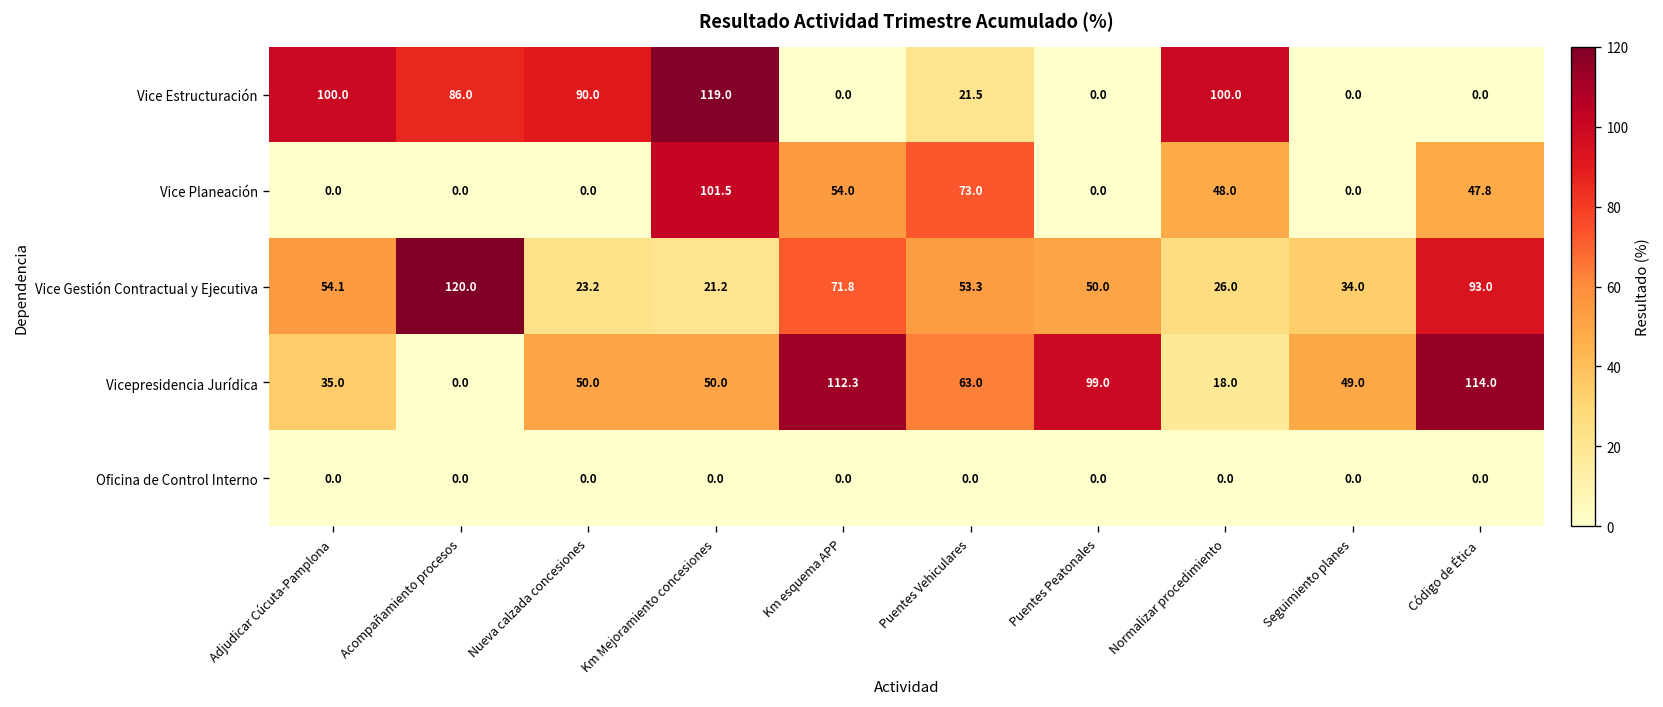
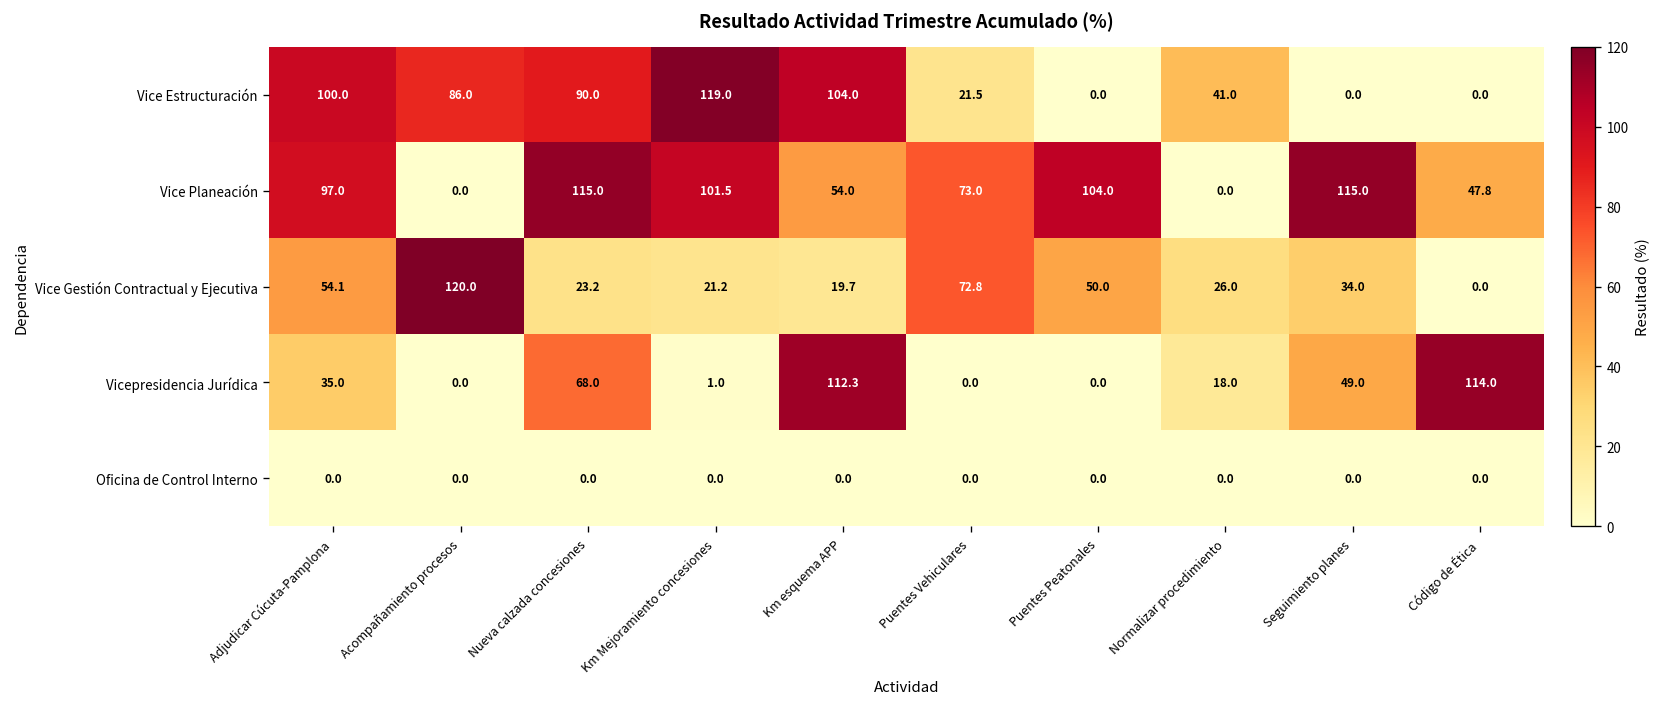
  {
    "Vice Estructuración": {
      "Adjudicar Cúcuta-Pamplona": 100.0,
      "Acompañamiento procesos": 86.0,
      "Nueva calzada concesiones": 90.0,
      "Km Mejoramiento concesiones": 119.0,
-     "Km esquema APP": 0.0,
+     "Km esquema APP": 104.0,
      "Puentes Vehiculares": 21.5,
      "Puentes Peatonales": 0.0,
-     "Normalizar procedimiento": 100.0,
+     "Normalizar procedimiento": 41.0,
      "Seguimiento planes": 0.0,
      "Código de Ética": 0.0
    },
    "Vice Planeación": {
-     "Adjudicar Cúcuta-Pamplona": 0.0,
+     "Adjudicar Cúcuta-Pamplona": 97.0,
      "Acompañamiento procesos": 0.0,
-     "Nueva calzada concesiones": 0.0,
+     "Nueva calzada concesiones": 115.0,
      "Km Mejoramiento concesiones": 101.5,
      "Km esquema APP": 54.0,
      "Puentes Vehiculares": 73.0,
-     "Puentes Peatonales": 0.0,
-     "Normalizar procedimiento": 48.0,
-     "Seguimiento planes": 0.0,
+     "Puentes Peatonales": 104.0,
+     "Normalizar procedimiento": 0.0,
+     "Seguimiento planes": 115.0,
      "Código de Ética": 47.8
    },
    "Vice Gestión Contractual y Ejecutiva": {
      "Adjudicar Cúcuta-Pamplona": 54.1,
      "Acompañamiento procesos": 120.0,
      "Nueva calzada concesiones": 23.2,
      "Km Mejoramiento concesiones": 21.2,
-     "Km esquema APP": 71.8,
-     "Puentes Vehiculares": 53.3,
+     "Km esquema APP": 19.7,
+     "Puentes Vehiculares": 72.8,
      "Puentes Peatonales": 50.0,
      "Normalizar procedimiento": 26.0,
      "Seguimiento planes": 34.0,
-     "Código de Ética": 93.0
+     "Código de Ética": 0.0
    },
    "Vicepresidencia Jurídica": {
      "Adjudicar Cúcuta-Pamplona": 35.0,
      "Acompañamiento procesos": 0.0,
-     "Nueva calzada concesiones": 50.0,
-     "Km Mejoramiento concesiones": 50.0,
+     "Nueva calzada concesiones": 68.0,
+     "Km Mejoramiento concesiones": 1.0,
      "Km esquema APP": 112.3,
-     "Puentes Vehiculares": 63.0,
-     "Puentes Peatonales": 99.0,
+     "Puentes Vehiculares": 0.0,
+     "Puentes Peatonales": 0.0,
      "Normalizar procedimiento": 18.0,
      "Seguimiento planes": 49.0,
      "Código de Ética": 114.0
    },
    "Oficina de Control Interno": {
      "Adjudicar Cúcuta-Pamplona": 0.0,
      "Acompañamiento procesos": 0.0,
      "Nueva calzada concesiones": 0.0,
      "Km Mejoramiento concesiones": 0.0,
      "Km esquema APP": 0.0,
      "Puentes Vehiculares": 0.0,
      "Puentes Peatonales": 0.0,
      "Normalizar procedimiento": 0.0,
      "Seguimiento planes": 0.0,
      "Código de Ética": 0.0
    }
  }
